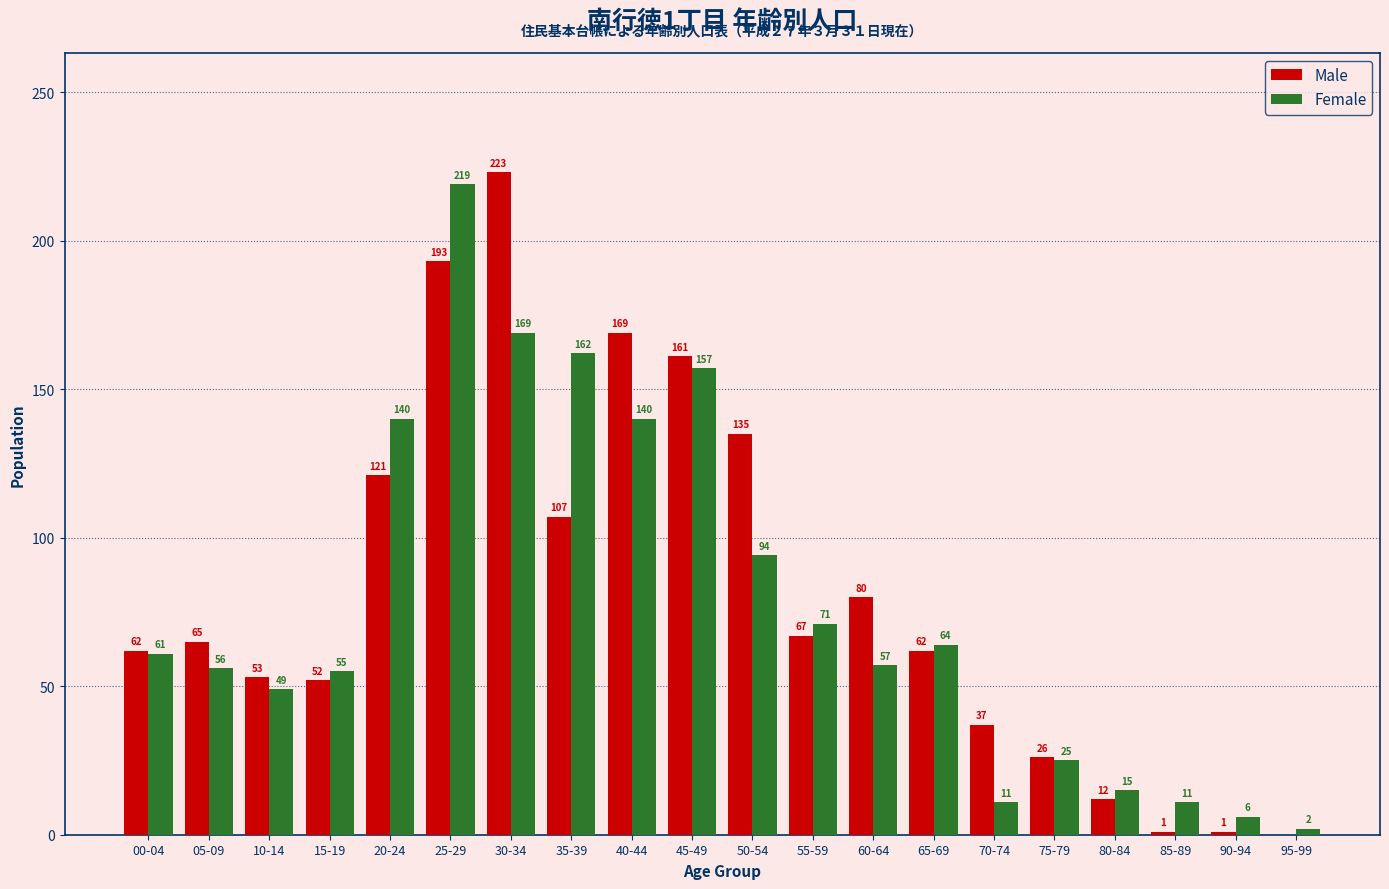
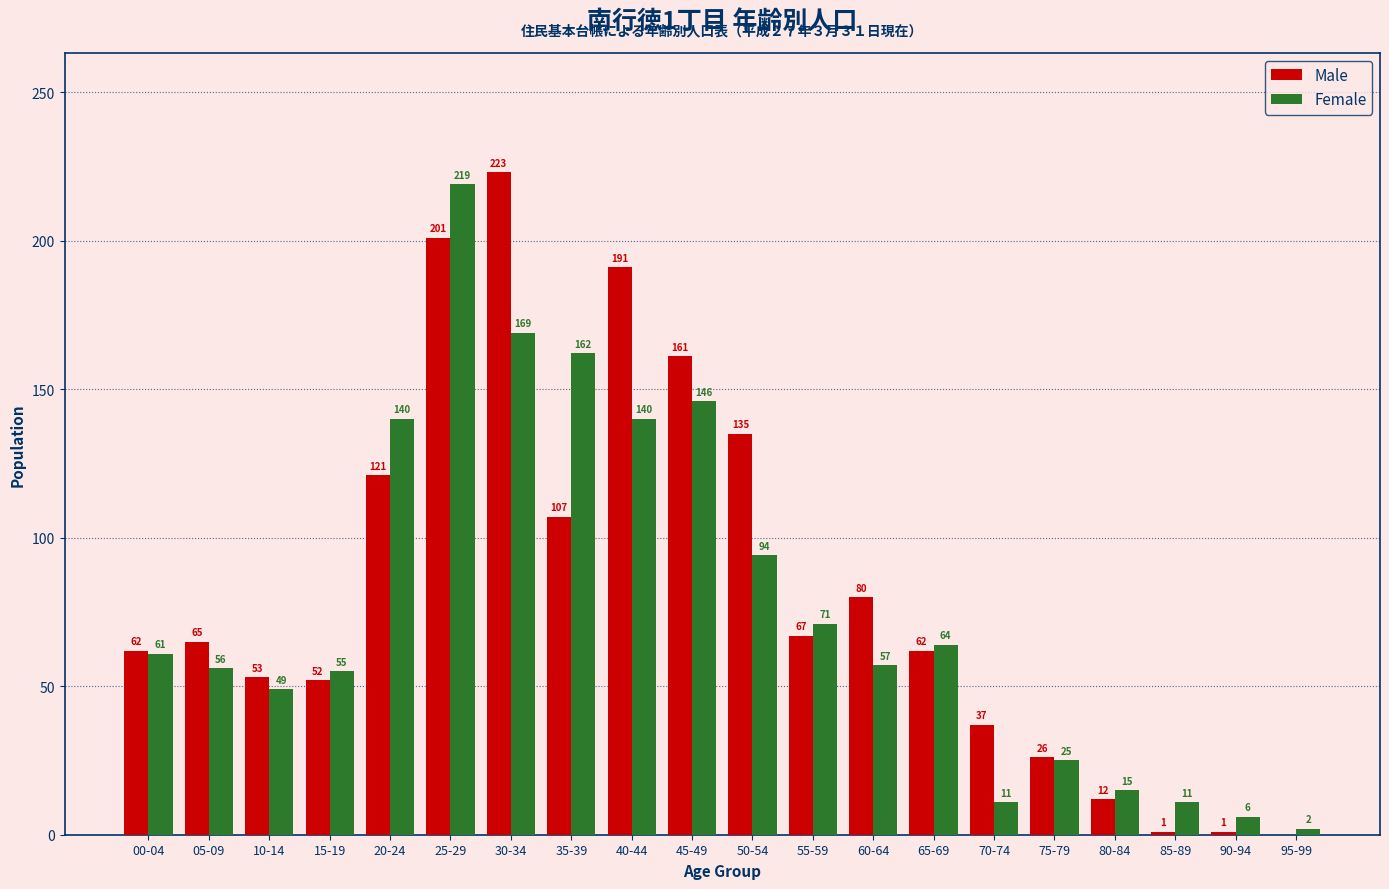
  {
    "Male": {
      "00-04": 62,
      "05-09": 65,
      "10-14": 53,
      "15-19": 52,
      "20-24": 121,
-     "25-29": 193,
+     "25-29": 201,
      "30-34": 223,
      "35-39": 107,
-     "40-44": 169,
+     "40-44": 191,
      "45-49": 161,
      "50-54": 135,
      "55-59": 67,
      "60-64": 80,
      "65-69": 62,
      "70-74": 37,
      "75-79": 26,
      "80-84": 12,
      "85-89": 1,
      "90-94": 1
    },
    "Female": {
      "00-04": 61,
      "05-09": 56,
      "10-14": 49,
      "15-19": 55,
      "20-24": 140,
      "25-29": 219,
      "30-34": 169,
      "35-39": 162,
      "40-44": 140,
-     "45-49": 157,
+     "45-49": 146,
      "50-54": 94,
      "55-59": 71,
      "60-64": 57,
      "65-69": 64,
      "70-74": 11,
      "75-79": 25,
      "80-84": 15,
      "85-89": 11,
      "90-94": 6,
      "95-99": 2
    }
  }
